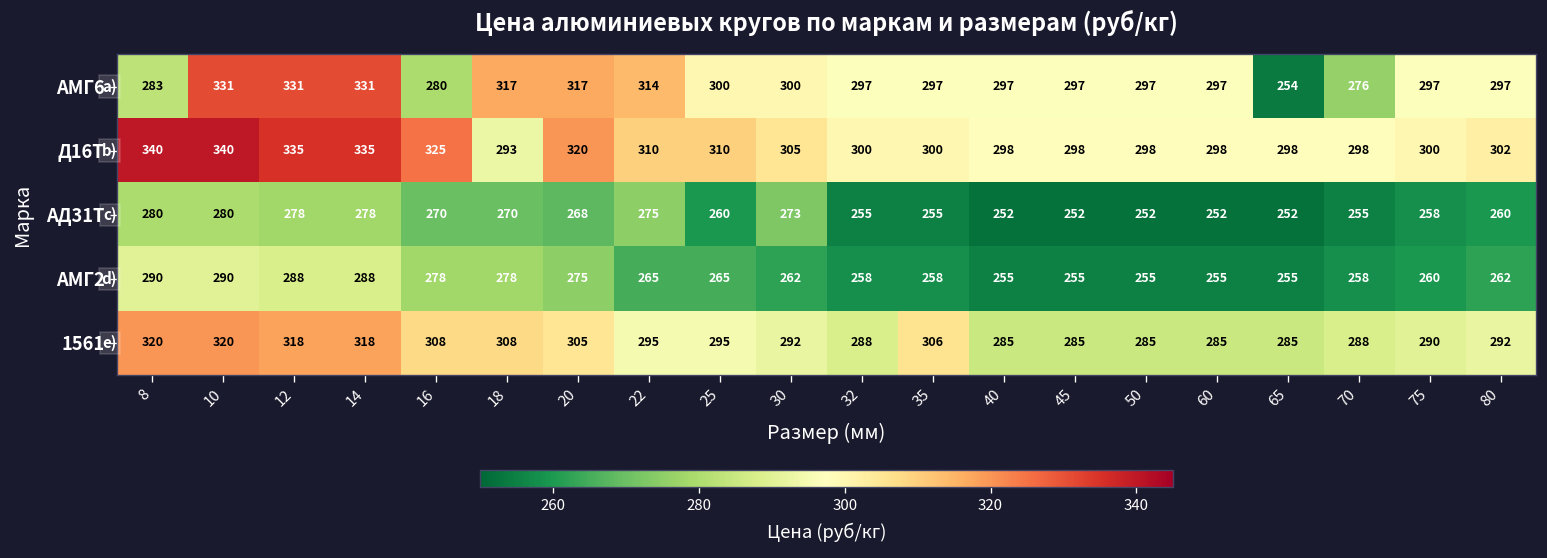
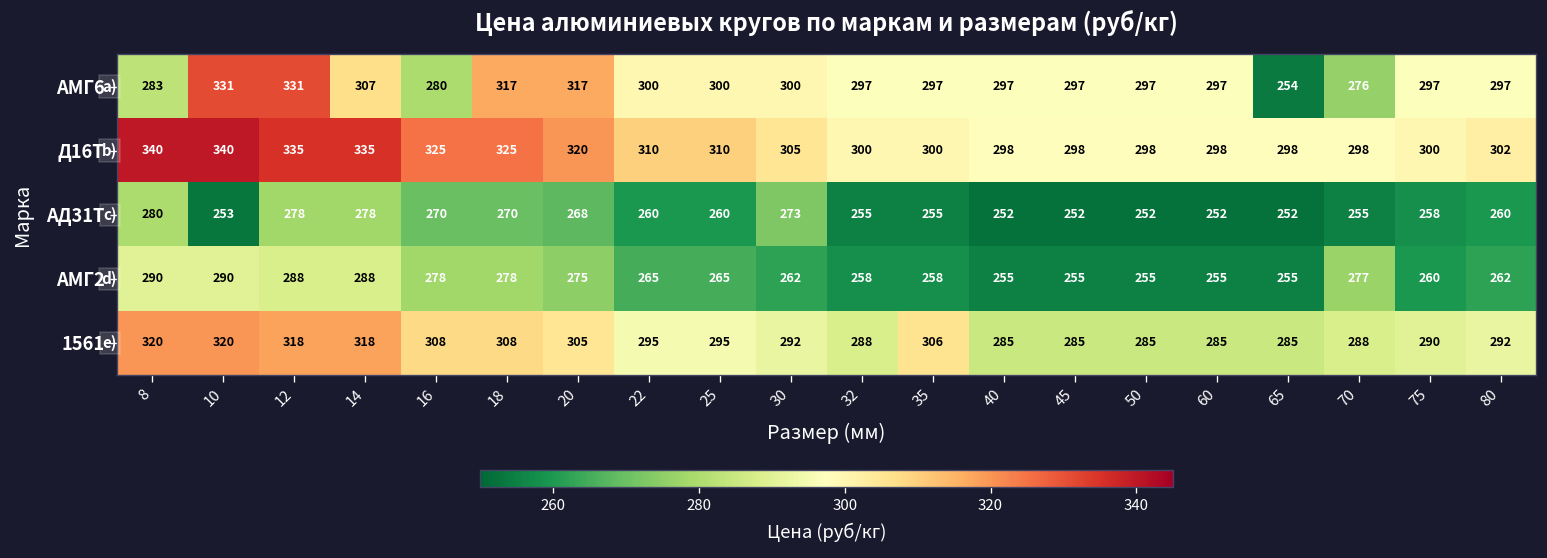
  {
    "АМГ6": {
      "8": 283,
      "10": 331,
      "12": 331,
-     "14": 331,
+     "14": 307,
      "16": 280,
      "18": 317,
      "20": 317,
-     "22": 314,
+     "22": 300,
      "25": 300,
      "30": 300,
      "32": 297,
      "35": 297,
      "40": 297,
      "45": 297,
      "50": 297,
      "60": 297,
      "65": 254,
      "70": 276,
      "75": 297,
      "80": 297
    },
    "Д16Т": {
      "8": 340,
      "10": 340,
      "12": 335,
      "14": 335,
      "16": 325,
-     "18": 293,
+     "18": 325,
      "20": 320,
      "22": 310,
      "25": 310,
      "30": 305,
      "32": 300,
      "35": 300,
      "40": 298,
      "45": 298,
      "50": 298,
      "60": 298,
      "65": 298,
      "70": 298,
      "75": 300,
      "80": 302
    },
    "АД31Т": {
      "8": 280,
-     "10": 280,
+     "10": 253,
      "12": 278,
      "14": 278,
      "16": 270,
      "18": 270,
      "20": 268,
-     "22": 275,
+     "22": 260,
      "25": 260,
      "30": 273,
      "32": 255,
      "35": 255,
      "40": 252,
      "45": 252,
      "50": 252,
      "60": 252,
      "65": 252,
      "70": 255,
      "75": 258,
      "80": 260
    },
    "АМГ2": {
      "8": 290,
      "10": 290,
      "12": 288,
      "14": 288,
      "16": 278,
      "18": 278,
      "20": 275,
      "22": 265,
      "25": 265,
      "30": 262,
      "32": 258,
      "35": 258,
      "40": 255,
      "45": 255,
      "50": 255,
      "60": 255,
      "65": 255,
-     "70": 258,
+     "70": 277,
      "75": 260,
      "80": 262
    },
    "1561": {
      "8": 320,
      "10": 320,
      "12": 318,
      "14": 318,
      "16": 308,
      "18": 308,
      "20": 305,
      "22": 295,
      "25": 295,
      "30": 292,
      "32": 288,
      "35": 306,
      "40": 285,
      "45": 285,
      "50": 285,
      "60": 285,
      "65": 285,
      "70": 288,
      "75": 290,
      "80": 292
    }
  }
